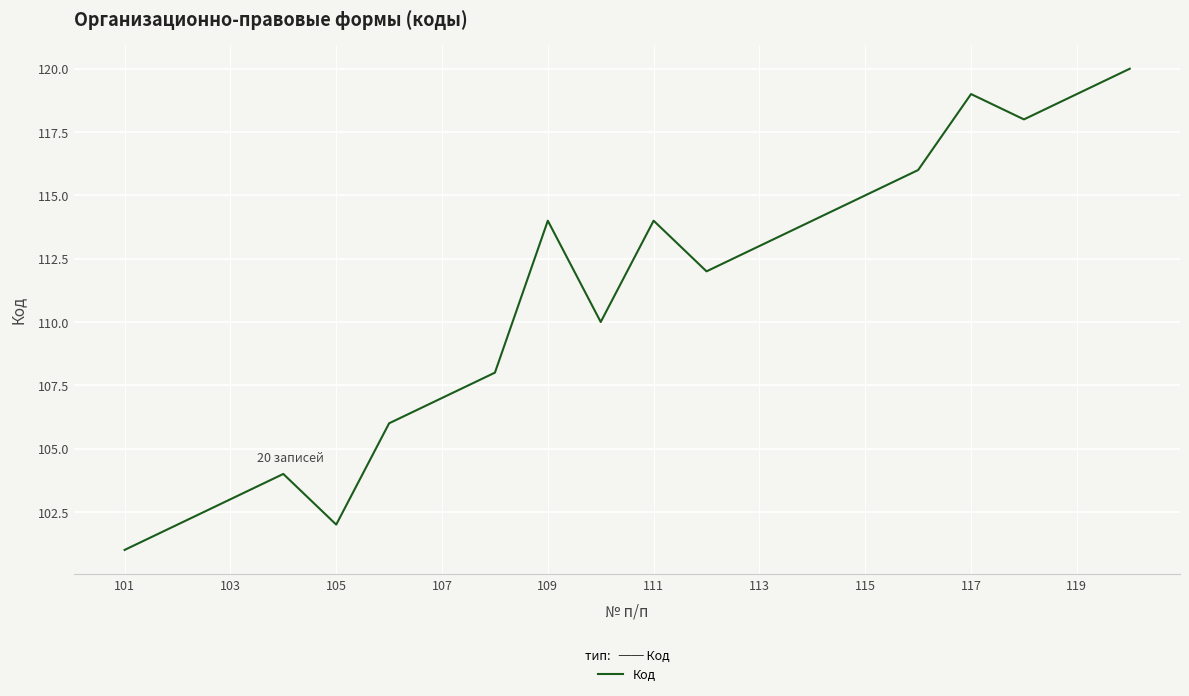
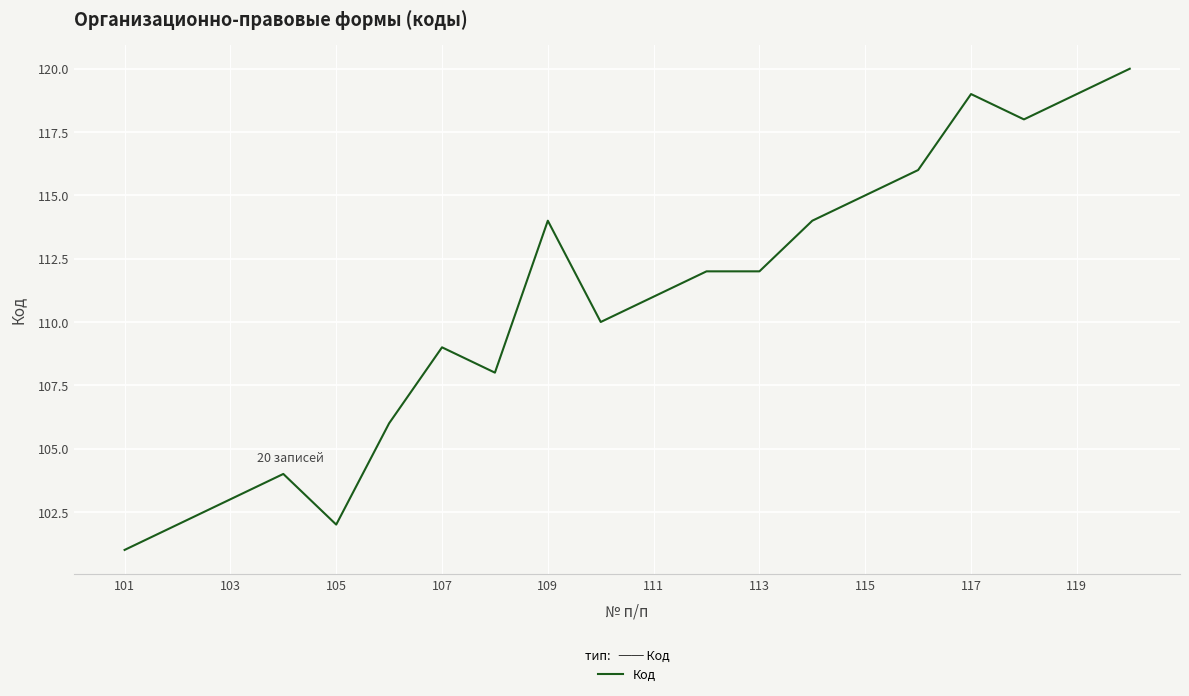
  {
    "101": 101,
    "103": 103,
    "105": 102,
-   "107": 107,
+   "107": 109,
    "109": 114,
-   "111": 114,
-   "113": 113,
+   "111": 111,
+   "113": 112,
    "115": 115,
    "117": 119,
    "119": 119
  }
